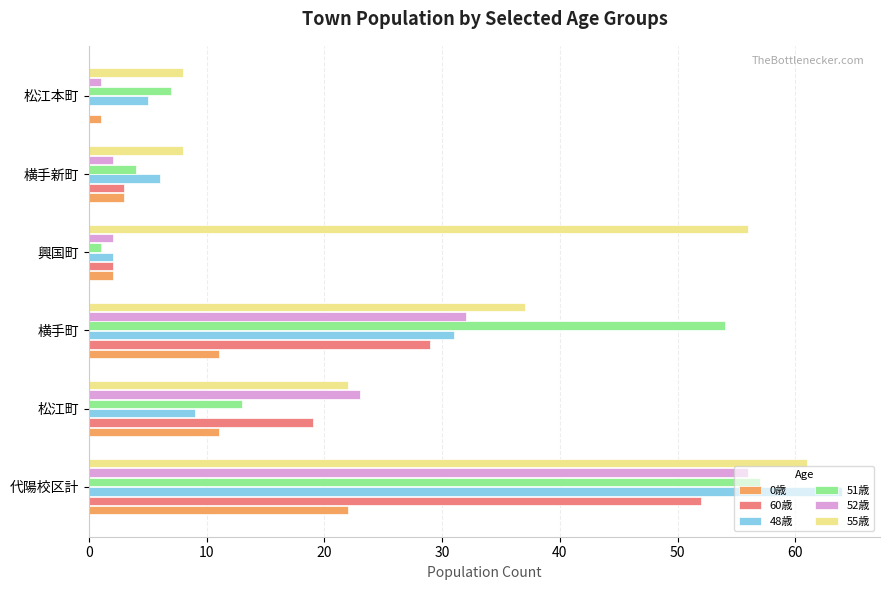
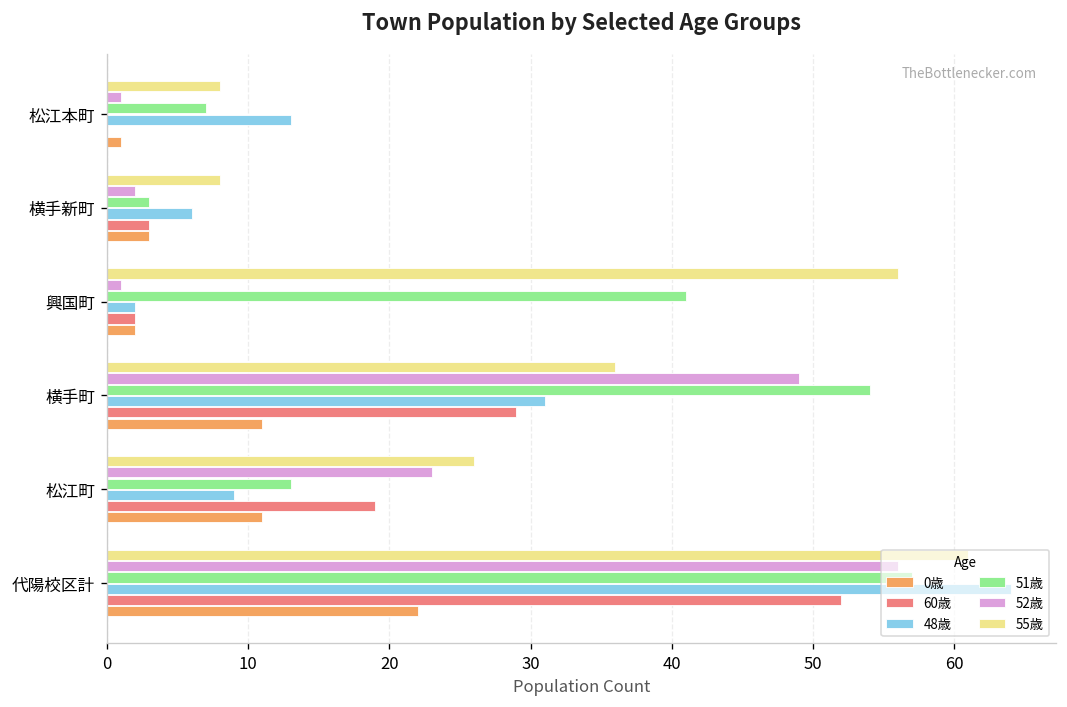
  {
    "48歳": {
-     "松江本町": 5,
+     "松江本町": 13,
      "横手新町": 6,
      "興国町": 2,
      "横手町": 31,
      "松江町": 9
    },
    "51歳": {
      "松江本町": 7,
-     "横手新町": 4,
-     "興国町": 1,
+     "横手新町": 3,
+     "興国町": 41,
      "横手町": 54,
      "松江町": 13
    },
    "52歳": {
      "松江本町": 1,
      "横手新町": 2,
-     "興国町": 2,
-     "横手町": 32,
+     "興国町": 1,
+     "横手町": 49,
      "松江町": 23
    },
    "55歳": {
      "松江本町": 8,
      "横手新町": 8,
      "興国町": 56,
-     "横手町": 37,
-     "松江町": 22,
+     "横手町": 36,
+     "松江町": 26,
      "代陽校区計": 61
    }
  }
